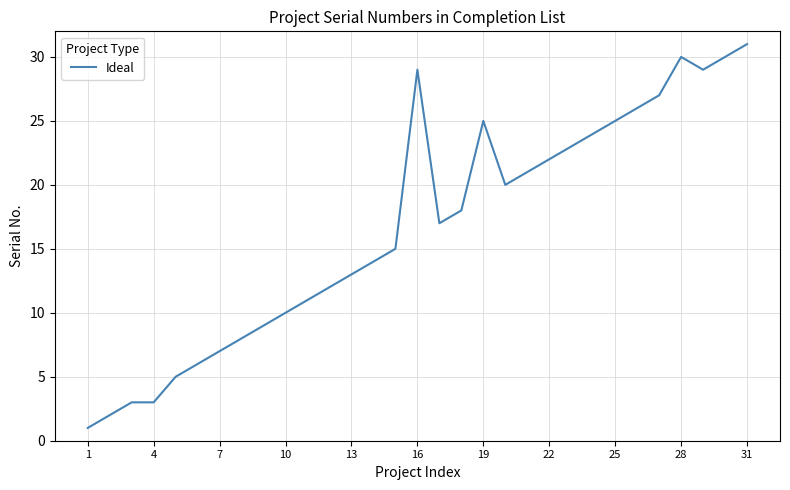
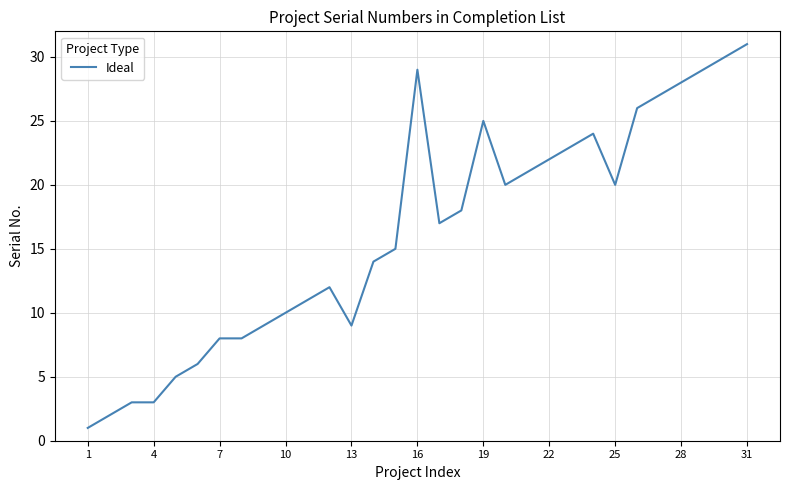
  {
    "1": 1,
    "4": 3,
-   "7": 7,
+   "7": 8,
    "10": 10,
-   "13": 13,
+   "13": 9,
    "16": 29,
    "19": 25,
    "22": 22,
-   "25": 25,
-   "28": 30,
+   "25": 20,
+   "28": 28,
    "31": 31
  }
